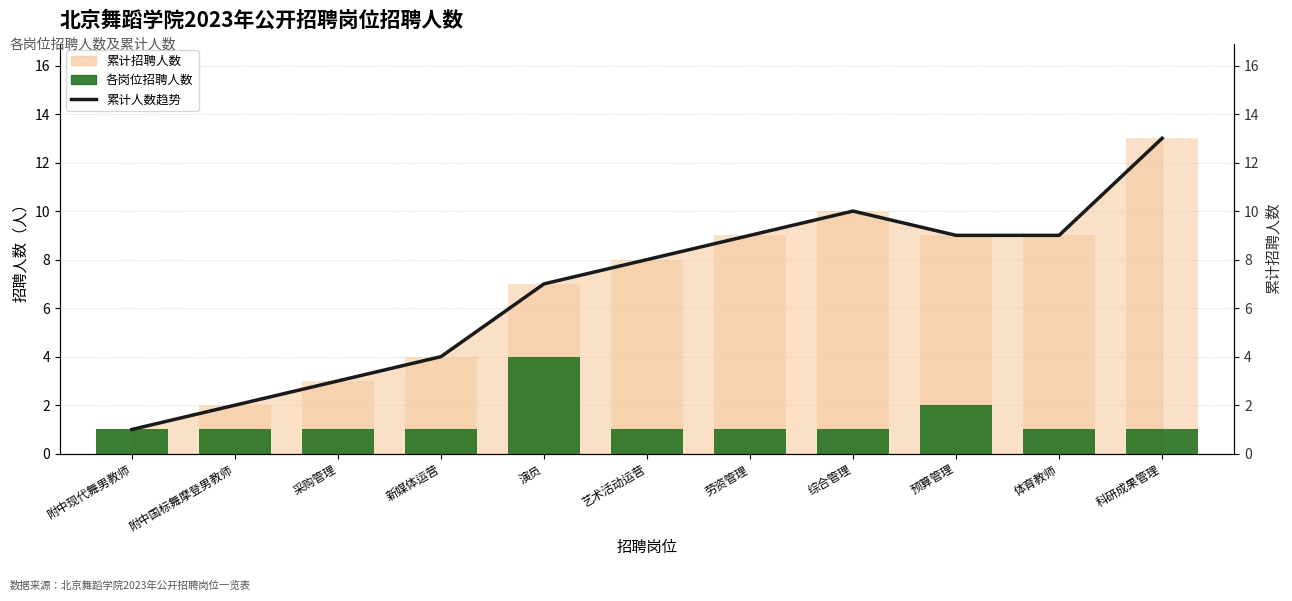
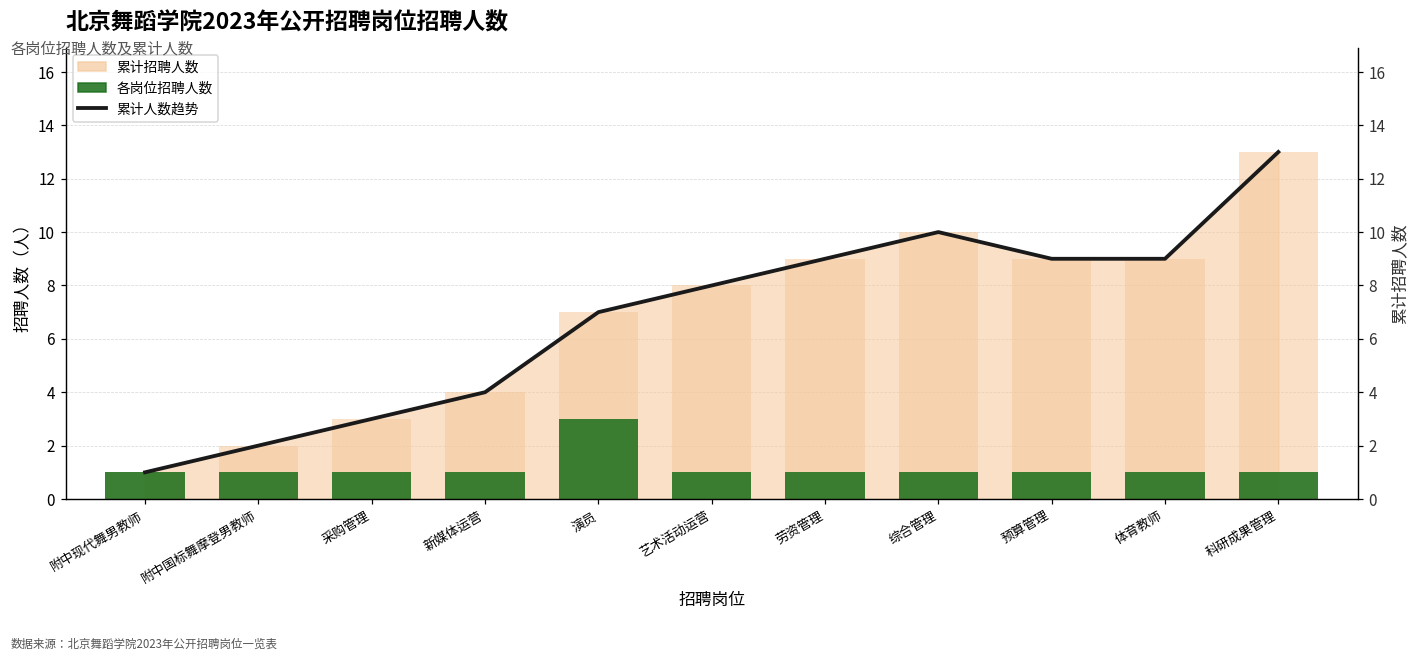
  {
    "累计人数趋势": {
      "附中现代舞男教师": 1,
      "附中国标舞摩登男教师": 2,
      "采购管理": 3,
      "新媒体运营": 4,
      "演员": 7,
      "艺术活动运营": 8,
      "劳资管理": 9,
      "综合管理": 10,
      "预算管理": 9,
      "体育教师": 9,
      "科研成果管理": 13
    },
    "各岗位招聘人数": {
      "附中现代舞男教师": 1,
-     "演员": 4,
-     "预算管理": 2
+     "演员": 3,
+     "预算管理": 1
    }
  }
